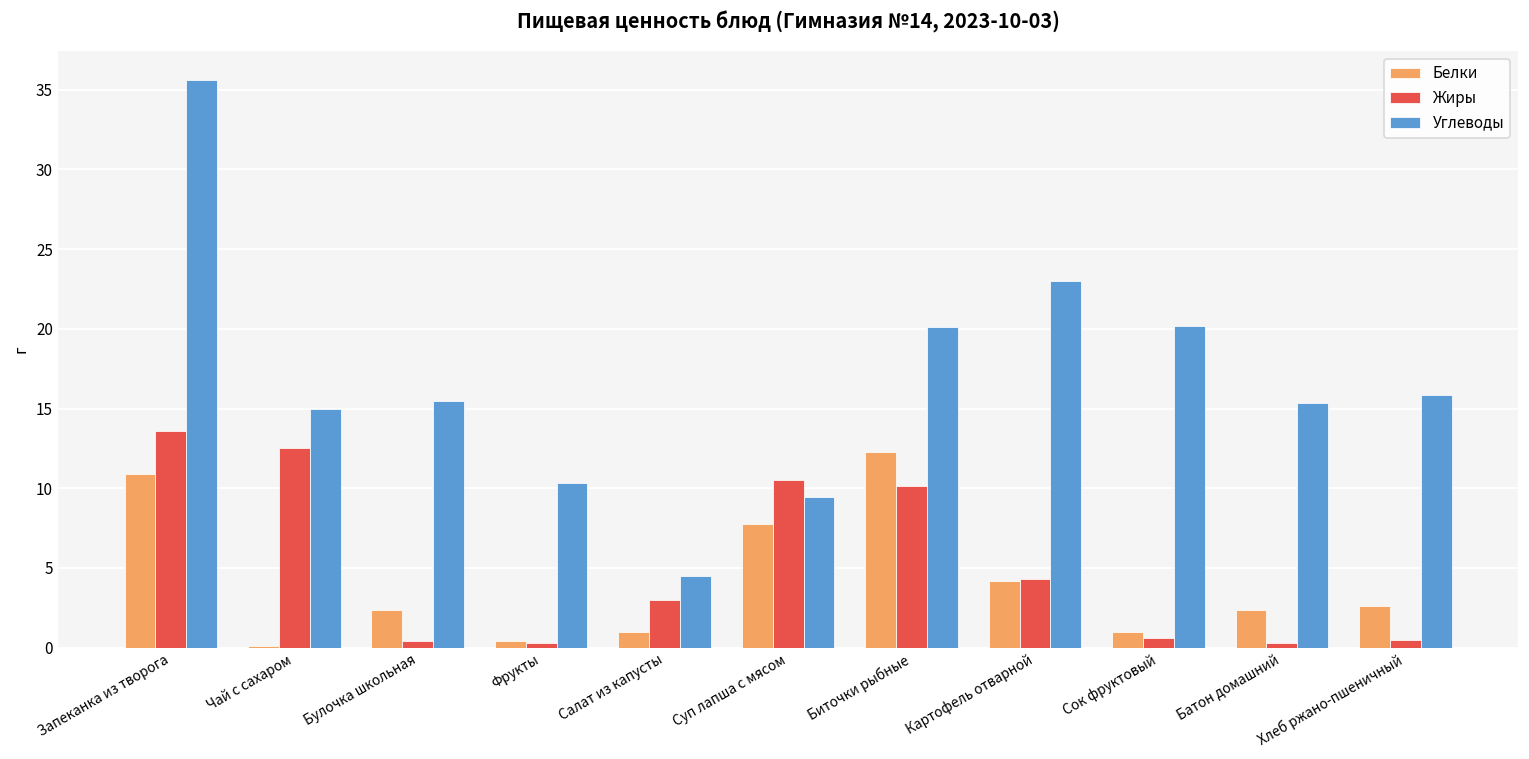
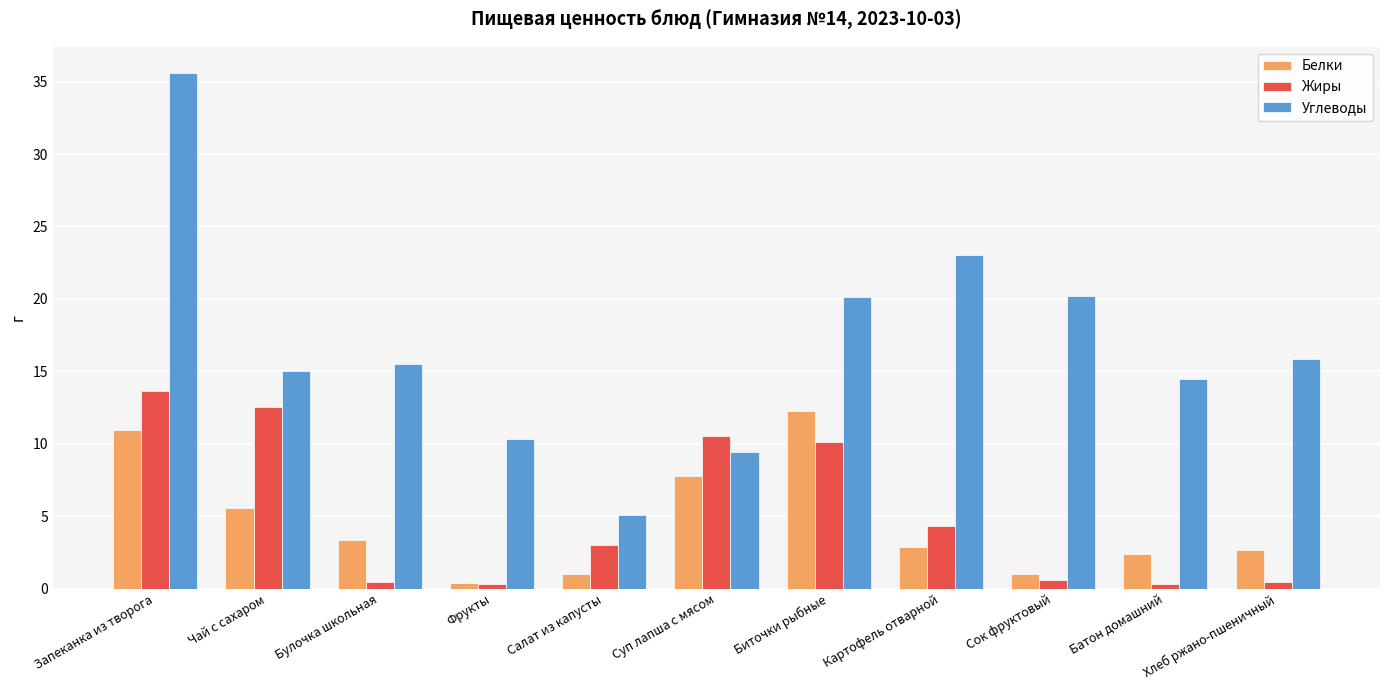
  {
    "Белки": {
      "Запеканка из творога": 10.9,
-     "Чай с сахаром": 0.1,
-     "Булочка школьная": 2.3,
+     "Чай с сахаром": 5.6,
+     "Булочка школьная": 3.3,
      "Фрукты": 0.4,
      "Салат из капусты": 1.0,
      "Суп лапша с мясом": 7.8,
      "Биточки рыбные": 12.3,
-     "Картофель отварной": 4.2,
+     "Картофель отварной": 2.9,
      "Сок фруктовый": 1.0,
      "Батон домашний": 2.4,
      "Хлеб ржано-пшеничный": 2.6
    },
    "Жиры": {
      "Запеканка из творога": 13.6,
      "Чай с сахаром": 12.5,
      "Булочка школьная": 0.4,
      "Фрукты": 0.3,
      "Салат из капусты": 3.0,
      "Суп лапша с мясом": 10.5,
      "Биточки рыбные": 10.1,
      "Картофель отварной": 4.3,
      "Сок фруктовый": 0.6,
      "Батон домашний": 0.3,
      "Хлеб ржано-пшеничный": 0.5
    },
    "Углеводы": {
      "Запеканка из творога": 35.6,
      "Чай с сахаром": 15.0,
      "Булочка школьная": 15.5,
      "Фрукты": 10.3,
-     "Салат из капусты": 4.5,
+     "Салат из капусты": 5.1,
      "Суп лапша с мясом": 9.5,
      "Биточки рыбные": 20.1,
      "Картофель отварной": 23.0,
      "Сок фруктовый": 20.2,
-     "Батон домашний": 15.3,
+     "Батон домашний": 14.5,
      "Хлеб ржано-пшеничный": 15.8
    }
  }
